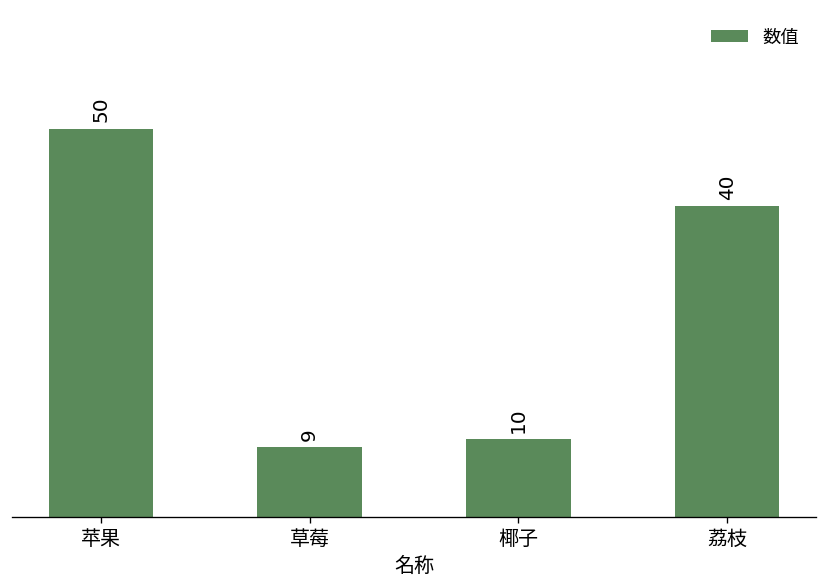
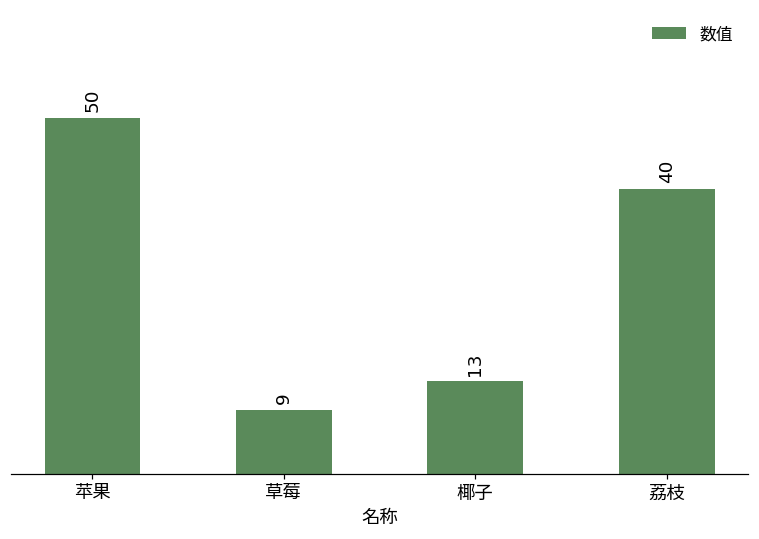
  {
    "苹果": 50,
    "草莓": 9,
-   "椰子": 10,
+   "椰子": 13,
    "荔枝": 40
  }
